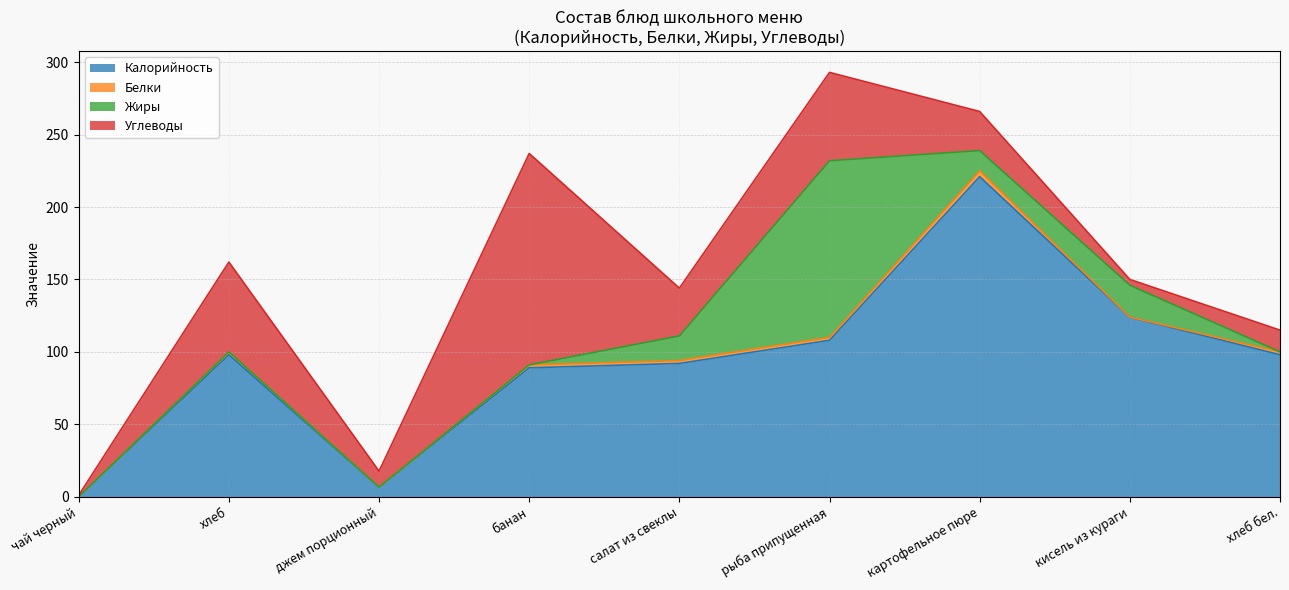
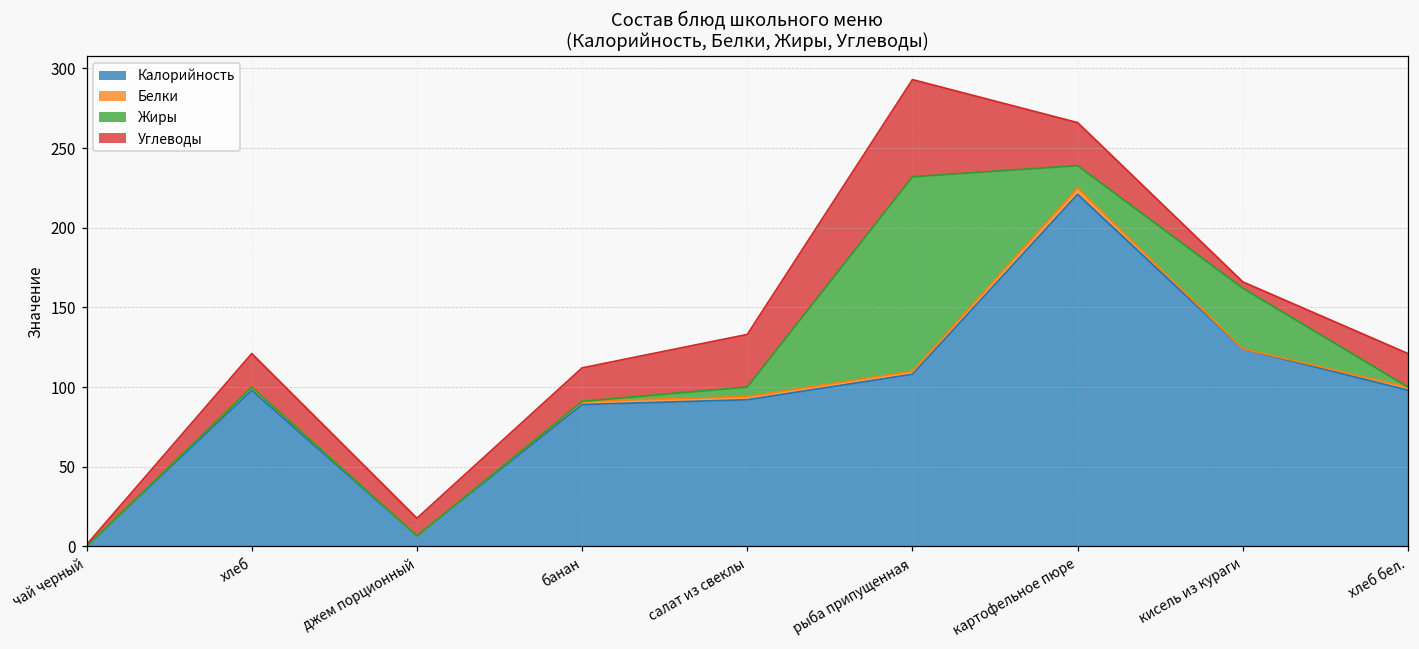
  {
    "Калорийность": {
      "хлеб": 98,
      "банан": 89,
      "салат из свеклы": 92,
      "рыба припущенная": 108,
      "картофельное пюре": 221,
      "хлеб бел.": 98
    },
    "Белки": {
      "салат из свеклы": 2,
      "рыба припущенная": 2,
      "картофельное пюре": 4
    },
    "Жиры": {
-     "салат из свеклы": 17,
+     "салат из свеклы": 6,
      "рыба припущенная": 122,
      "картофельное пюре": 14,
-     "кисель из кураги": 22
+     "кисель из кураги": 38
    },
    "Углеводы": {
-     "хлеб": 62,
+     "хлеб": 21,
      "джем порционный": 11,
-     "банан": 146,
+     "банан": 21,
      "салат из свеклы": 33,
      "рыба припущенная": 61,
      "картофельное пюре": 27,
      "кисель из кураги": 4,
-     "хлеб бел.": 15
+     "хлеб бел.": 21
    }
  }
